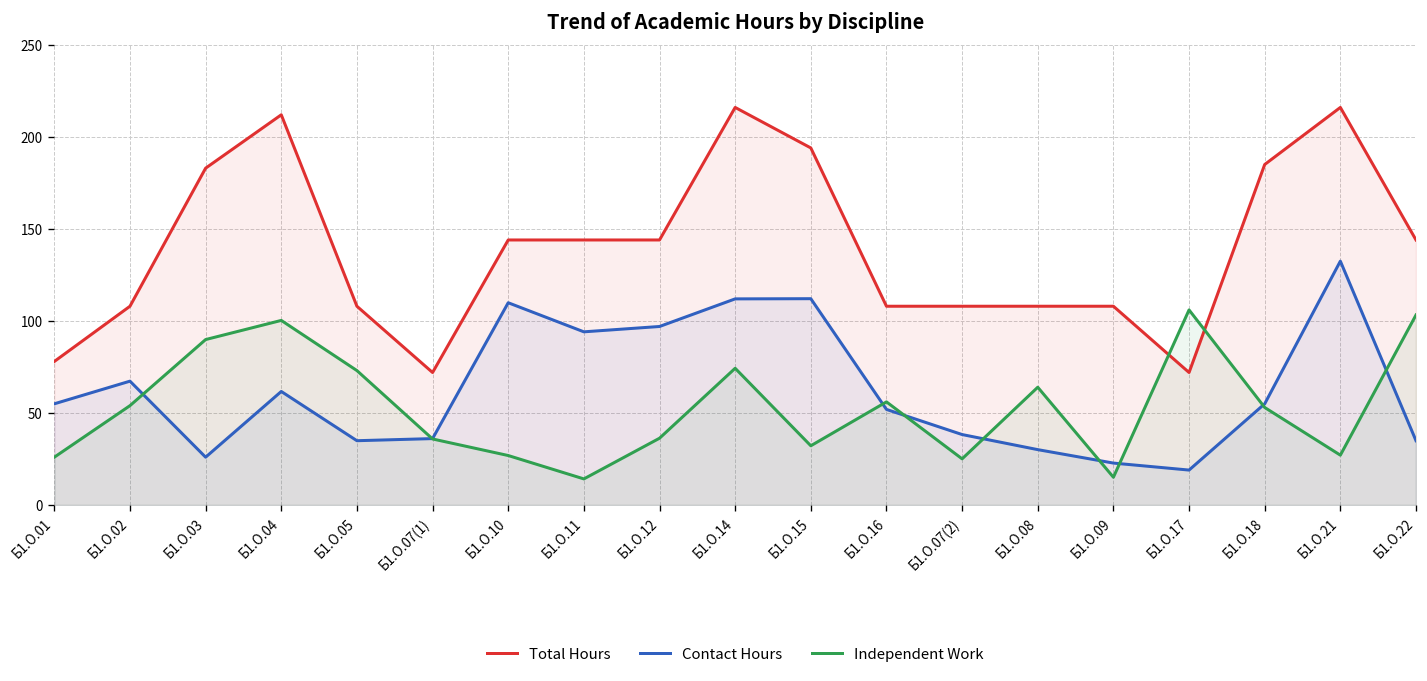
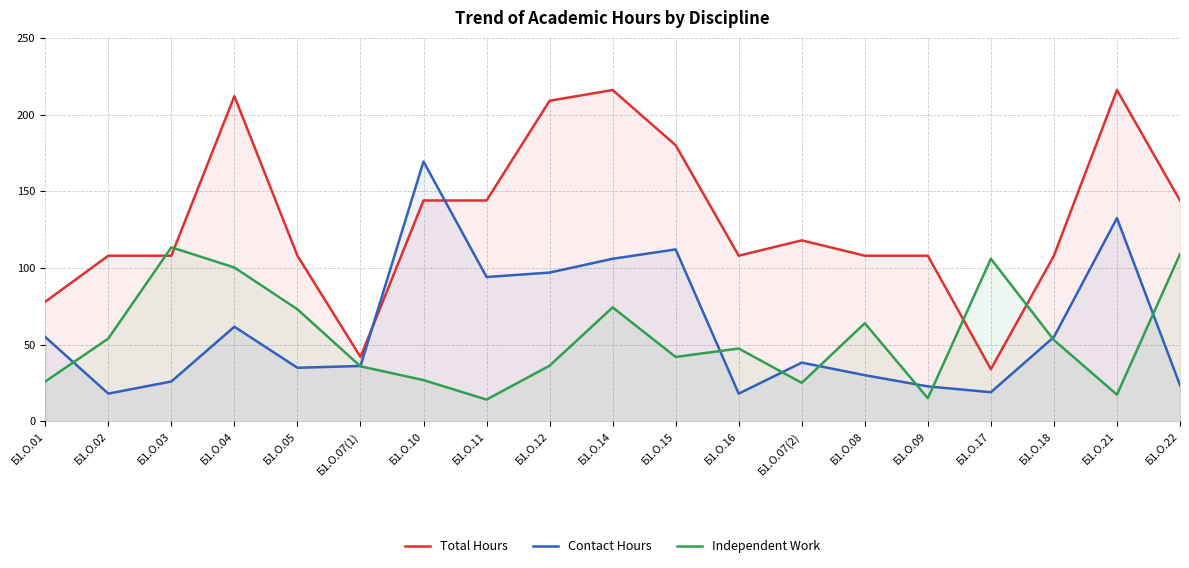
  {
    "Total Hours": {
      "Б1.О.01": 78,
      "Б1.О.02": 108,
-     "Б1.О.03": 183,
+     "Б1.О.03": 108,
      "Б1.О.04": 212,
      "Б1.О.05": 108,
-     "Б1.О.07(1)": 72,
+     "Б1.О.07(1)": 42,
      "Б1.О.10": 144,
      "Б1.О.11": 144,
-     "Б1.О.12": 144,
+     "Б1.О.12": 209,
      "Б1.О.14": 216,
-     "Б1.О.15": 194,
+     "Б1.О.15": 180,
      "Б1.О.16": 108,
-     "Б1.О.07(2)": 108,
+     "Б1.О.07(2)": 118,
      "Б1.О.08": 108,
      "Б1.О.09": 108,
-     "Б1.О.17": 72,
-     "Б1.О.18": 185,
+     "Б1.О.17": 34,
+     "Б1.О.18": 108,
      "Б1.О.21": 216,
      "Б1.О.22": 144
    },
    "Contact Hours": {
      "Б1.О.01": 55,
-     "Б1.О.02": 67,
+     "Б1.О.02": 18,
      "Б1.О.03": 26,
      "Б1.О.04": 62,
      "Б1.О.05": 35,
-     "Б1.О.10": 110,
+     "Б1.О.10": 169,
      "Б1.О.11": 94,
      "Б1.О.12": 97,
-     "Б1.О.14": 112,
+     "Б1.О.14": 106,
      "Б1.О.15": 112,
-     "Б1.О.16": 52,
+     "Б1.О.16": 18,
      "Б1.О.07(2)": 38,
      "Б1.О.08": 30,
      "Б1.О.09": 23,
      "Б1.О.17": 19,
      "Б1.О.18": 55,
      "Б1.О.21": 133,
-     "Б1.О.22": 35
+     "Б1.О.22": 24
    },
    "Independent Work": {
      "Б1.О.01": 26,
      "Б1.О.02": 54,
-     "Б1.О.03": 90,
+     "Б1.О.03": 114,
      "Б1.О.04": 100,
      "Б1.О.05": 73,
      "Б1.О.10": 27,
      "Б1.О.11": 14,
      "Б1.О.12": 36,
      "Б1.О.14": 74,
-     "Б1.О.15": 32,
-     "Б1.О.16": 56,
+     "Б1.О.15": 42,
+     "Б1.О.16": 47,
      "Б1.О.07(2)": 25,
      "Б1.О.08": 64,
      "Б1.О.09": 15,
      "Б1.О.17": 106,
      "Б1.О.18": 53,
-     "Б1.О.21": 27,
-     "Б1.О.22": 103
+     "Б1.О.21": 17,
+     "Б1.О.22": 109
    }
  }
